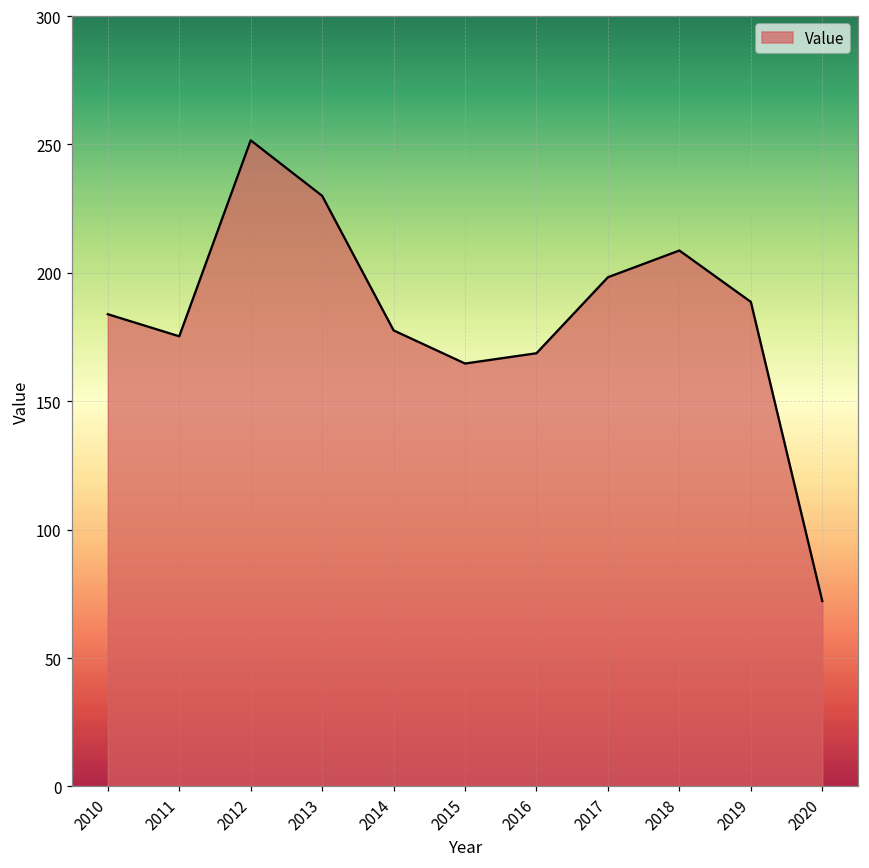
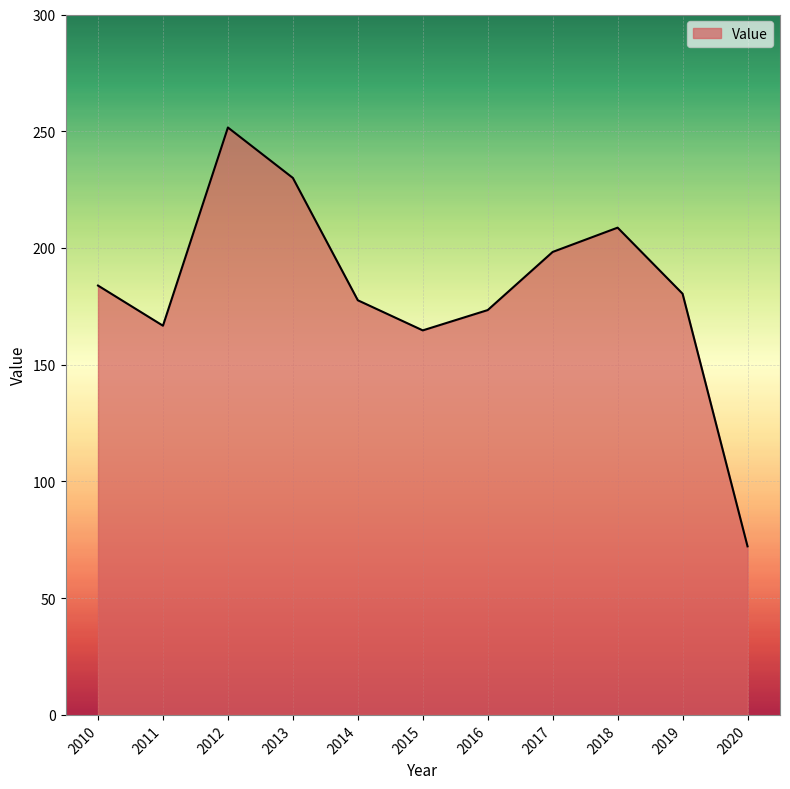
  {
    "2010": 184,
-   "2011": 175,
+   "2011": 167,
    "2012": 252,
    "2013": 230,
    "2014": 178,
    "2015": 165,
-   "2016": 169,
+   "2016": 173,
    "2017": 198,
    "2018": 209,
-   "2019": 189,
+   "2019": 180,
    "2020": 72
  }
